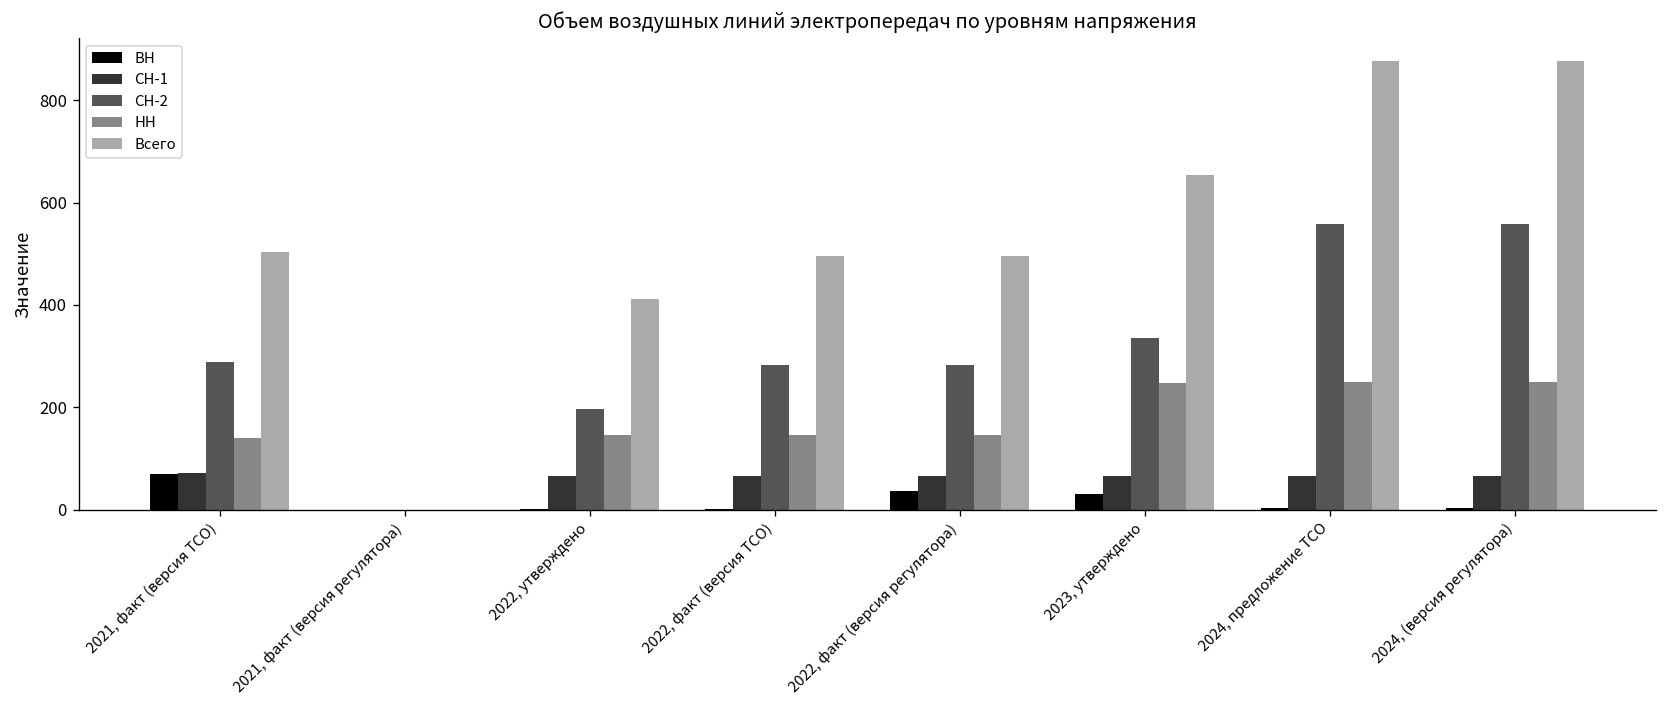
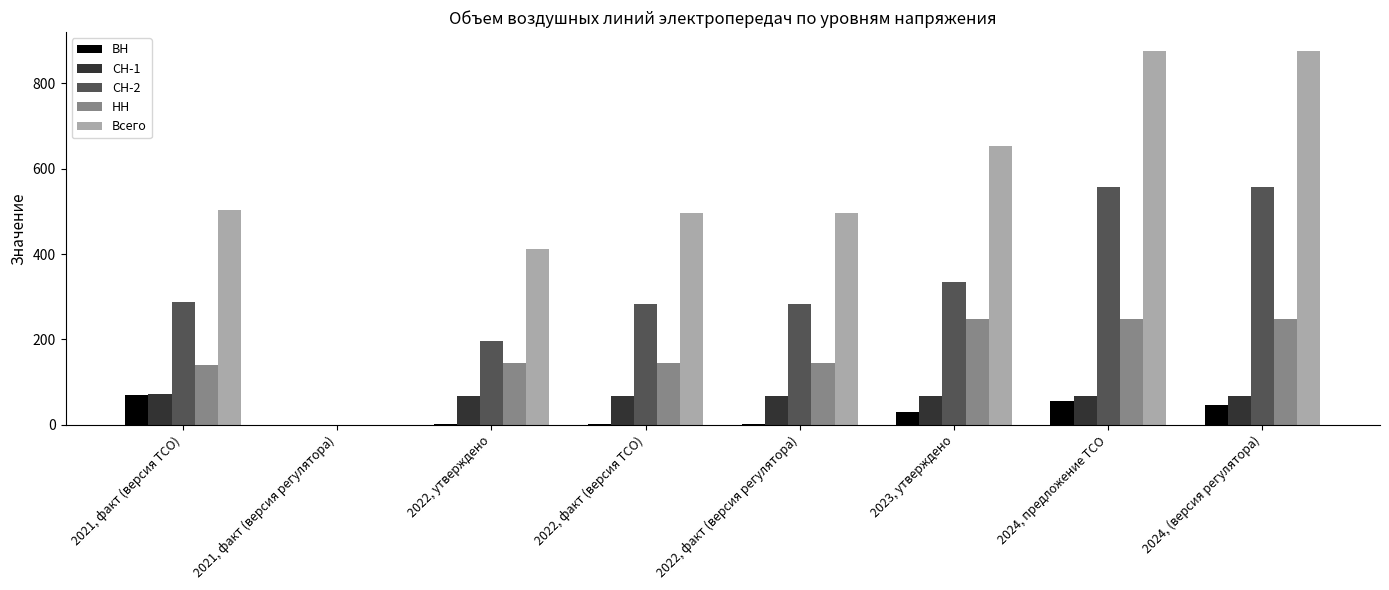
  {
    "ВН": {
      "2021, факт (версия ТСО)": 70,
      "2021, факт (версия регулятора)": 0,
-     "2022, факт (версия регулятора)": 40,
+     "2022, факт (версия регулятора)": 0,
      "2023, утверждено": 30,
-     "2024, предложение ТСО": 0,
-     "2024, (версия регулятора)": 0
+     "2024, предложение ТСО": 50,
+     "2024, (версия регулятора)": 50
    }
  }
